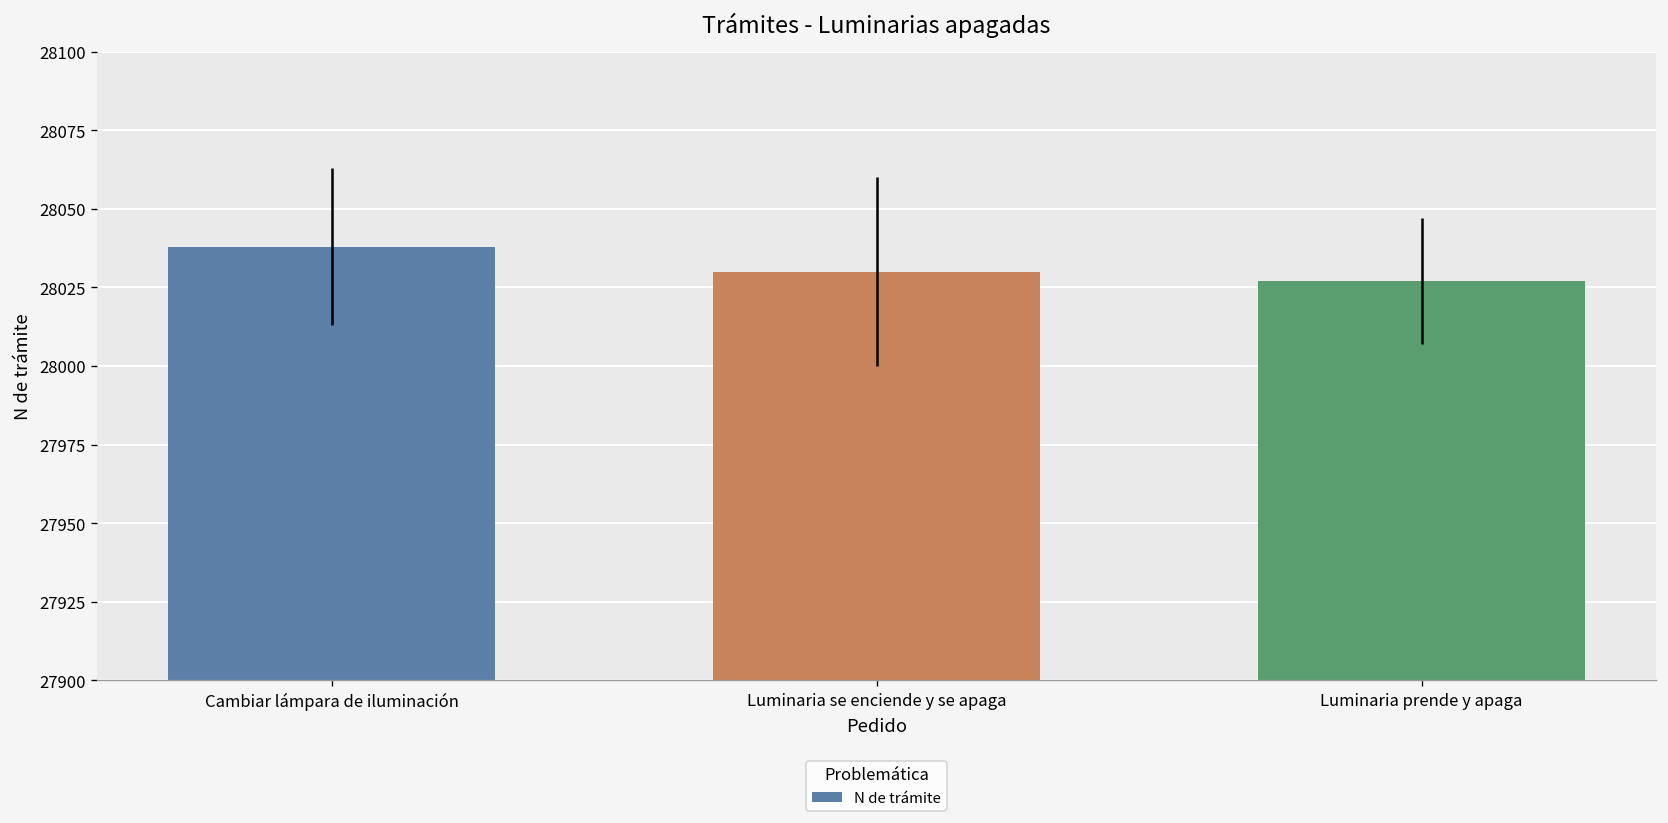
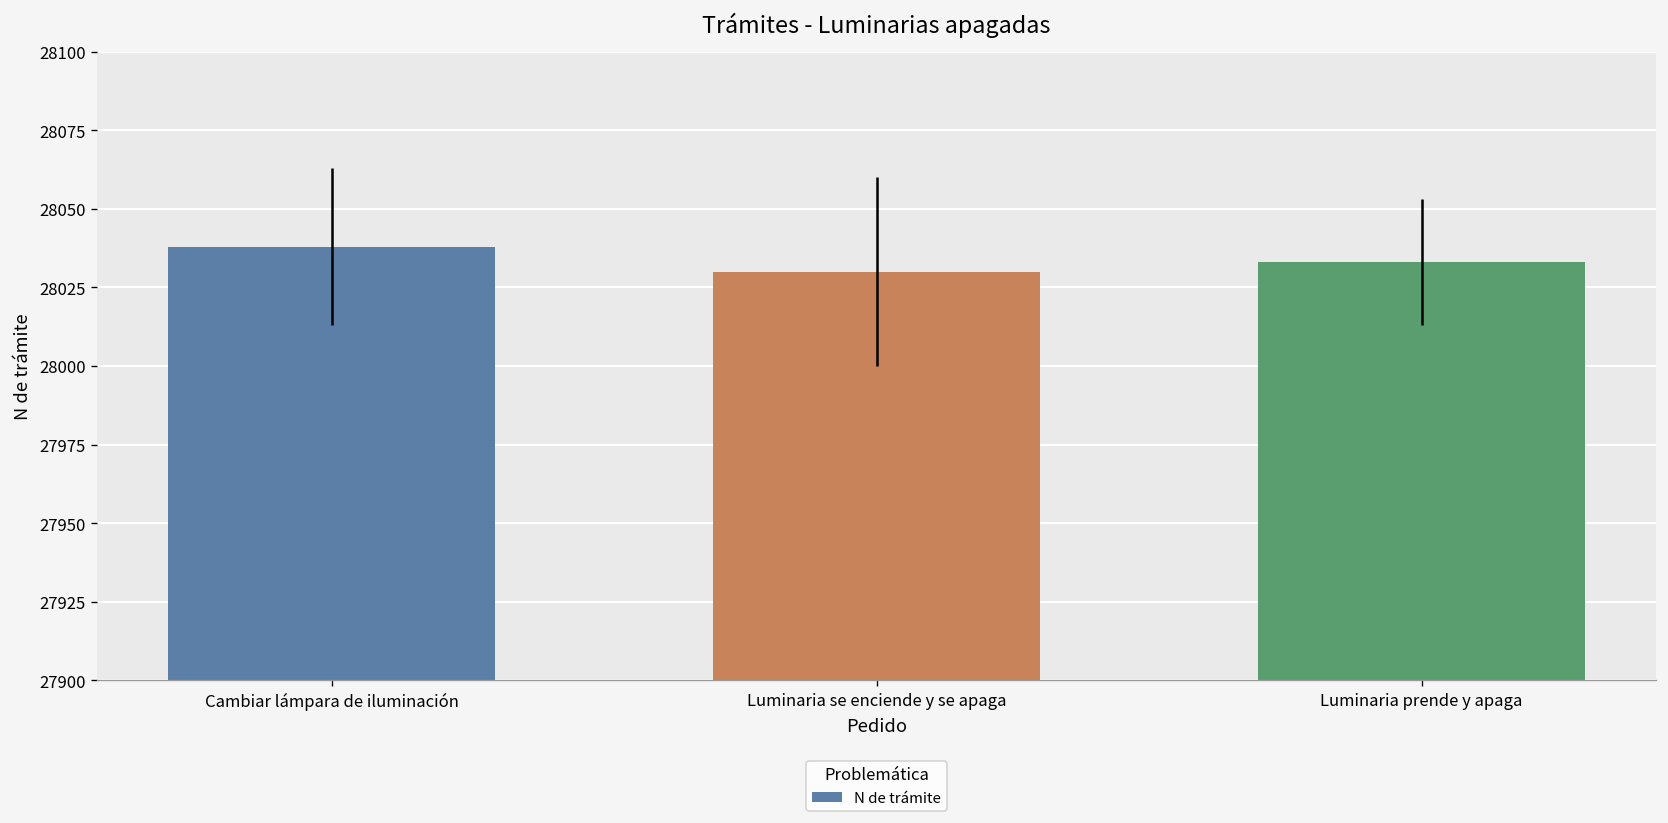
  {
    "Cambiar lámpara de iluminación": 28038,
    "Luminaria se enciende y se apaga": 28030,
-   "Luminaria prende y apaga": 28027
+   "Luminaria prende y apaga": 28033
  }
